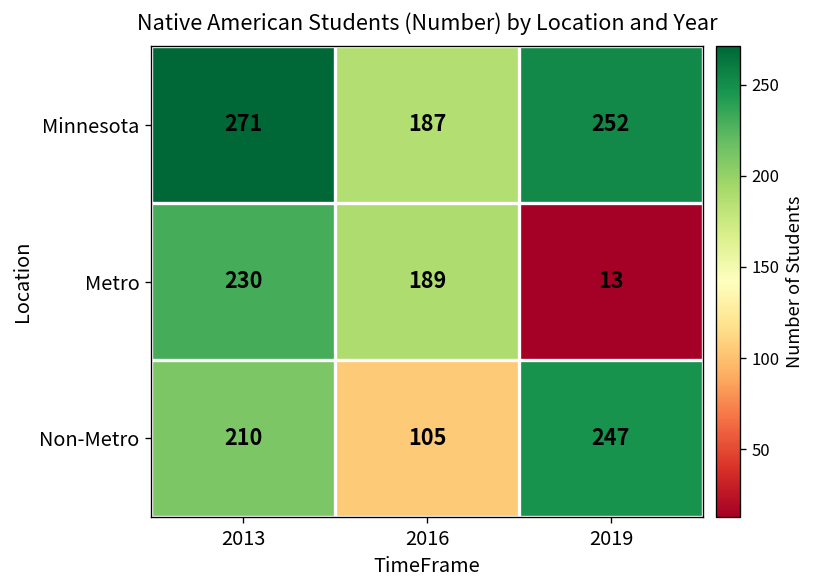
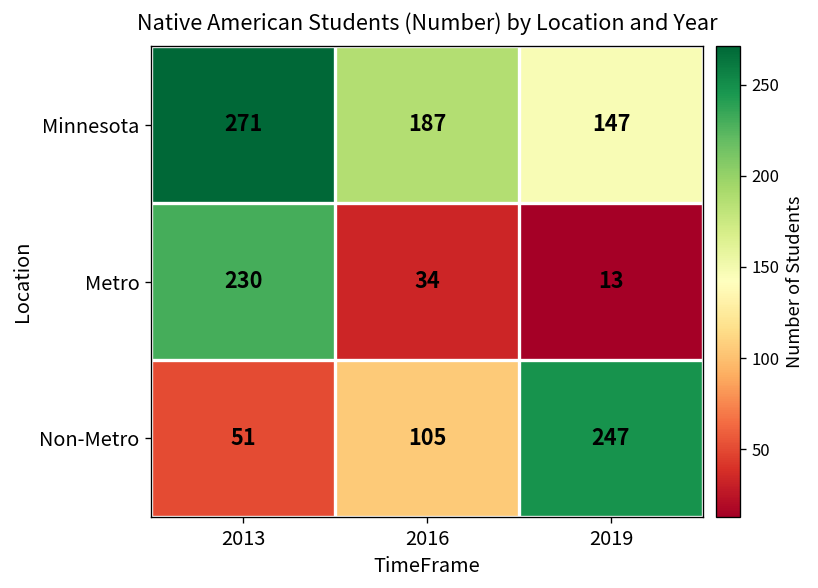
  {
    "Minnesota": {
      "2013": 271,
      "2016": 187,
-     "2019": 252
+     "2019": 147
    },
    "Metro": {
      "2013": 230,
-     "2016": 189,
+     "2016": 34,
      "2019": 13
    },
    "Non-Metro": {
-     "2013": 210,
+     "2013": 51,
      "2016": 105,
      "2019": 247
    }
  }
